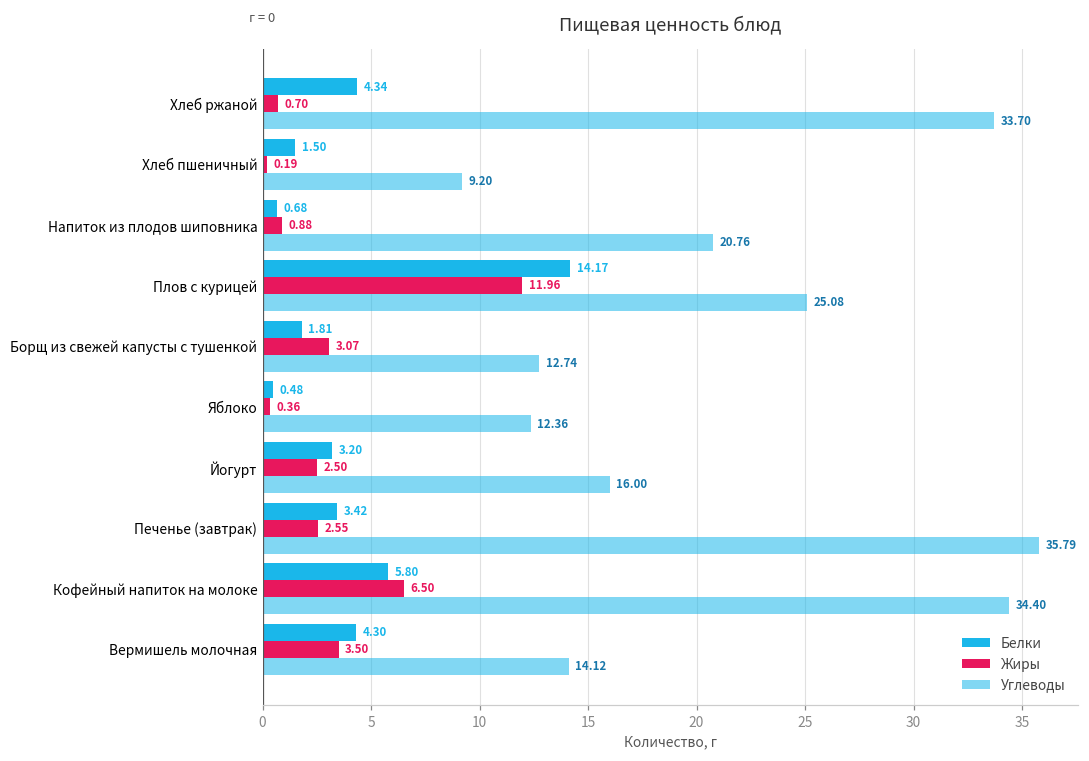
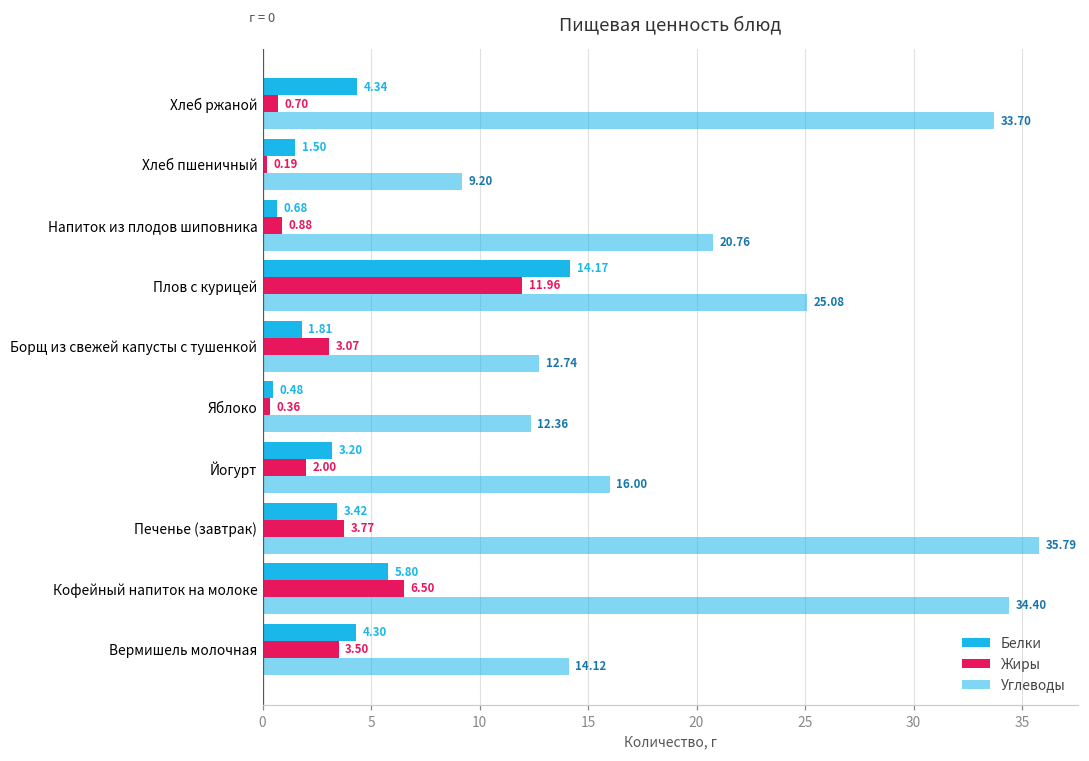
  {
    "Жиры": {
      "Хлеб ржаной": 0.70,
      "Хлеб пшеничный": 0.19,
      "Напиток из плодов шиповника": 0.88,
      "Плов с курицей": 11.96,
      "Борщ из свежей капусты с тушенкой": 3.07,
      "Яблоко": 0.36,
-     "Йогурт": 2.50,
-     "Печенье (завтрак)": 2.55,
+     "Йогурт": 2.00,
+     "Печенье (завтрак)": 3.77,
      "Кофейный напиток на молоке": 6.50,
      "Вермишель молочная": 3.50
    }
  }
